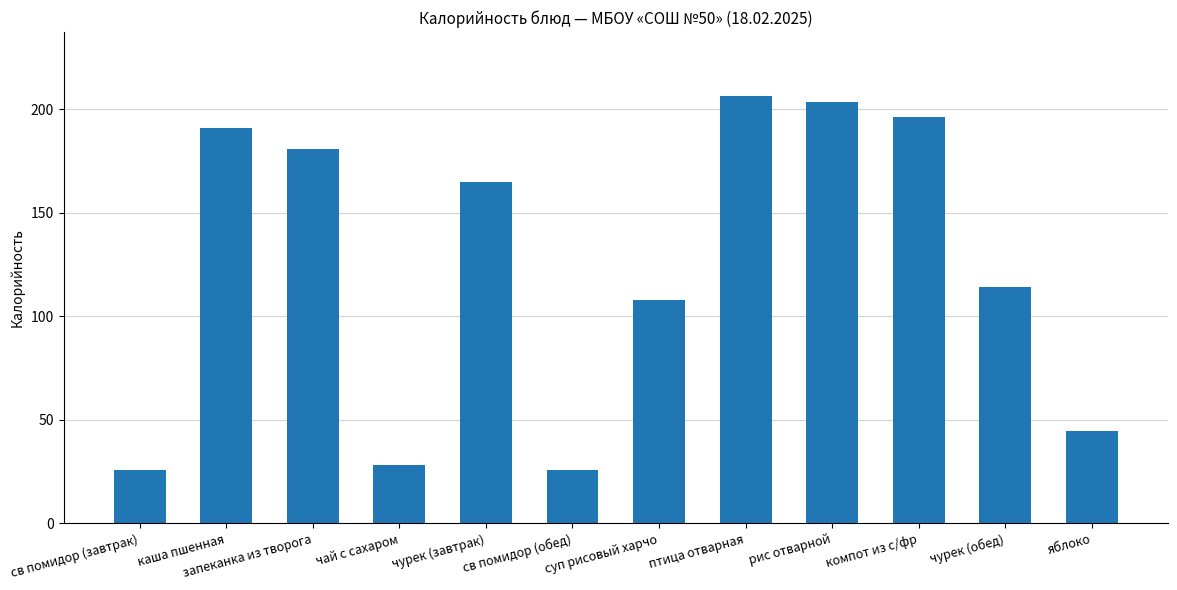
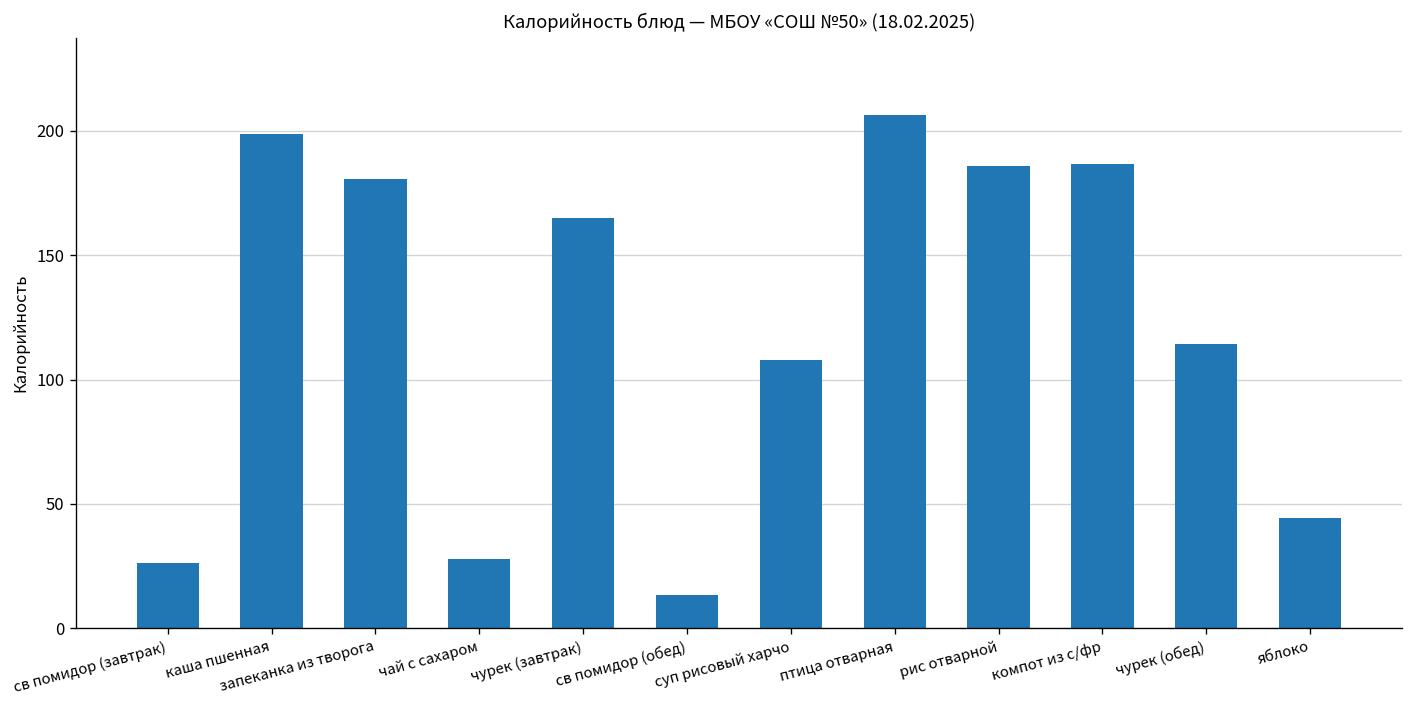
  {
    "св помидор (завтрак)": 26,
-   "каша пшенная": 191,
+   "каша пшенная": 199,
    "запеканка из творога": 181,
    "чай с сахаром": 28,
    "чурек (завтрак)": 165,
-   "св помидор (обед)": 26,
+   "св помидор (обед)": 13,
    "суп рисовый харчо": 108,
    "птица отварная": 206,
-   "рис отварной": 203,
-   "компот из с/фр": 196,
+   "рис отварной": 186,
+   "компот из с/фр": 187,
    "чурек (обед)": 114,
    "яблоко": 44
  }
